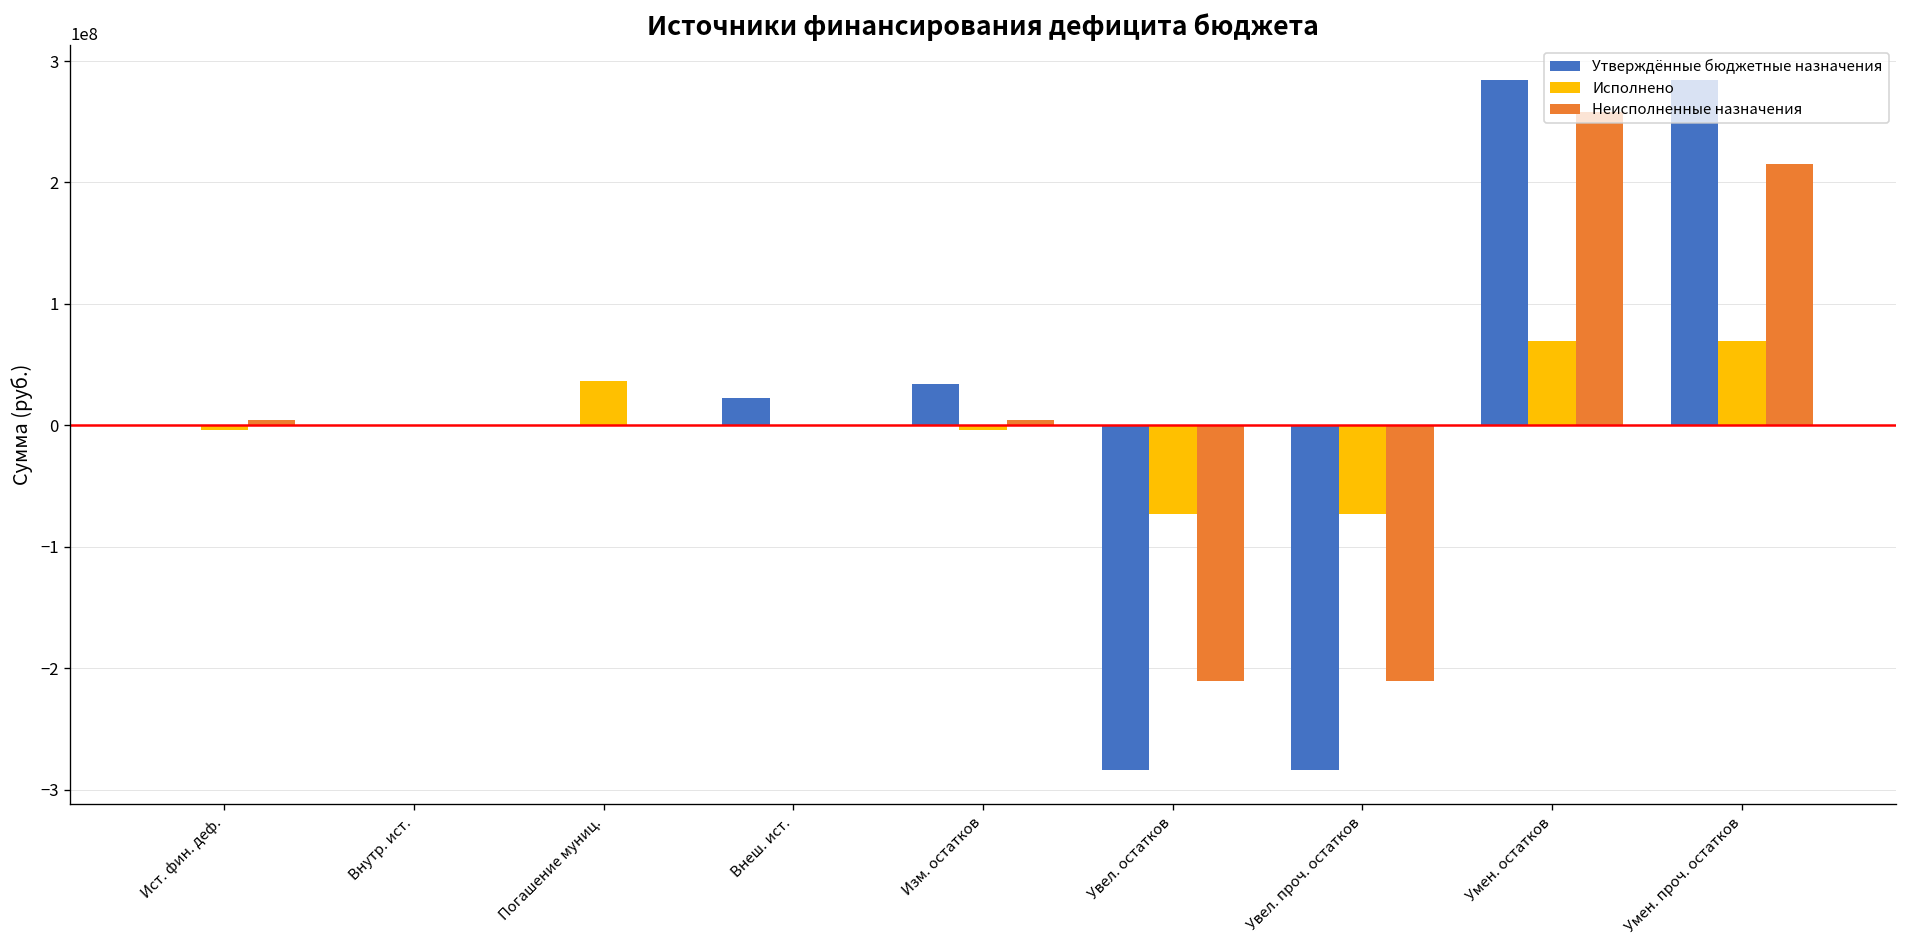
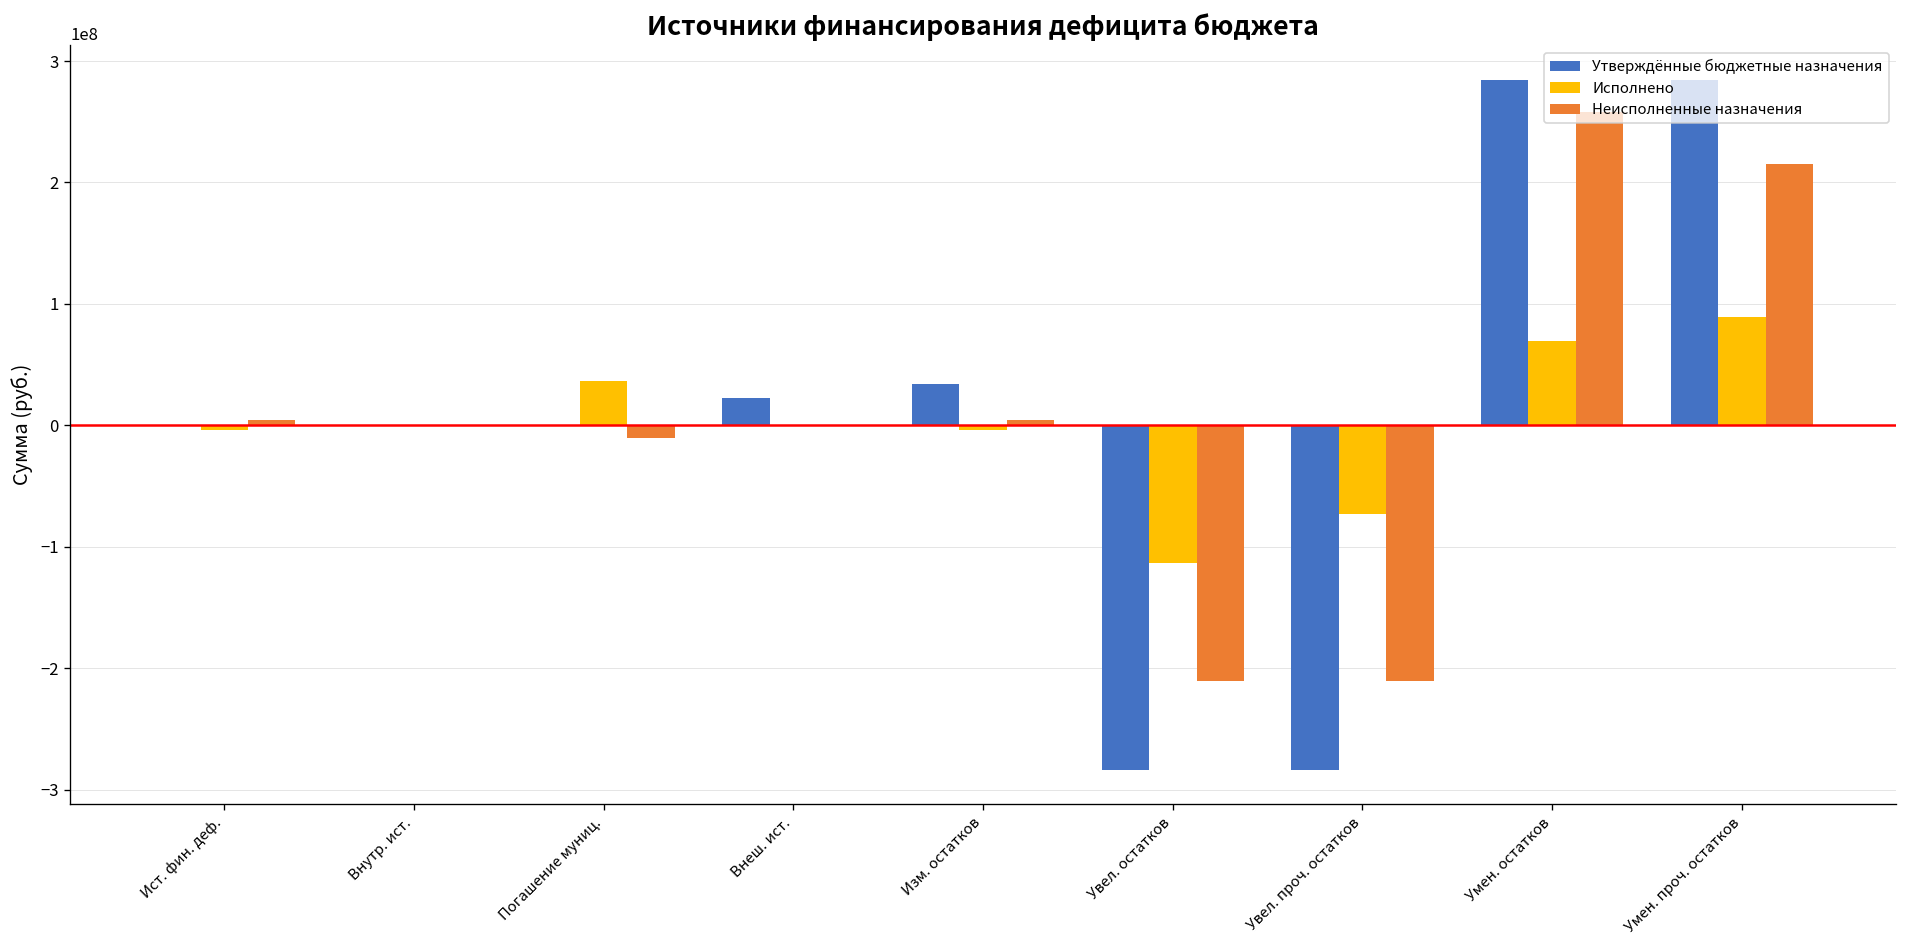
  {
    "Утверждённые бюджетные назначения": {
      "Внеш. ист.": 22000000,
      "Изм. остатков": 34000000,
      "Увел. остатков": -284000000,
      "Увел. проч. остатков": -284000000,
      "Умен. остатков": 285000000
    },
    "Исполнено": {
      "Ист. фин. деф.": -4000000,
      "Внутр. ист.": 0,
      "Погашение муниц.": 37000000,
      "Внеш. ист.": 0,
      "Изм. остатков": -4000000,
-     "Увел. остатков": -73000000,
+     "Увел. остатков": -113000000,
      "Увел. проч. остатков": -73000000,
      "Умен. остатков": 70000000,
-     "Умен. проч. остатков": 70000000
+     "Умен. проч. остатков": 89000000
    },
    "Неисполненные назначения": {
      "Ист. фин. деф.": 4000000,
-     "Погашение муниц.": -1000000,
+     "Погашение муниц.": -10000000,
      "Внеш. ист.": 0,
      "Изм. остатков": 5000000,
      "Увел. остатков": -210000000,
      "Увел. проч. остатков": -210000000,
      "Умен. проч. остатков": 215000000
    }
  }
